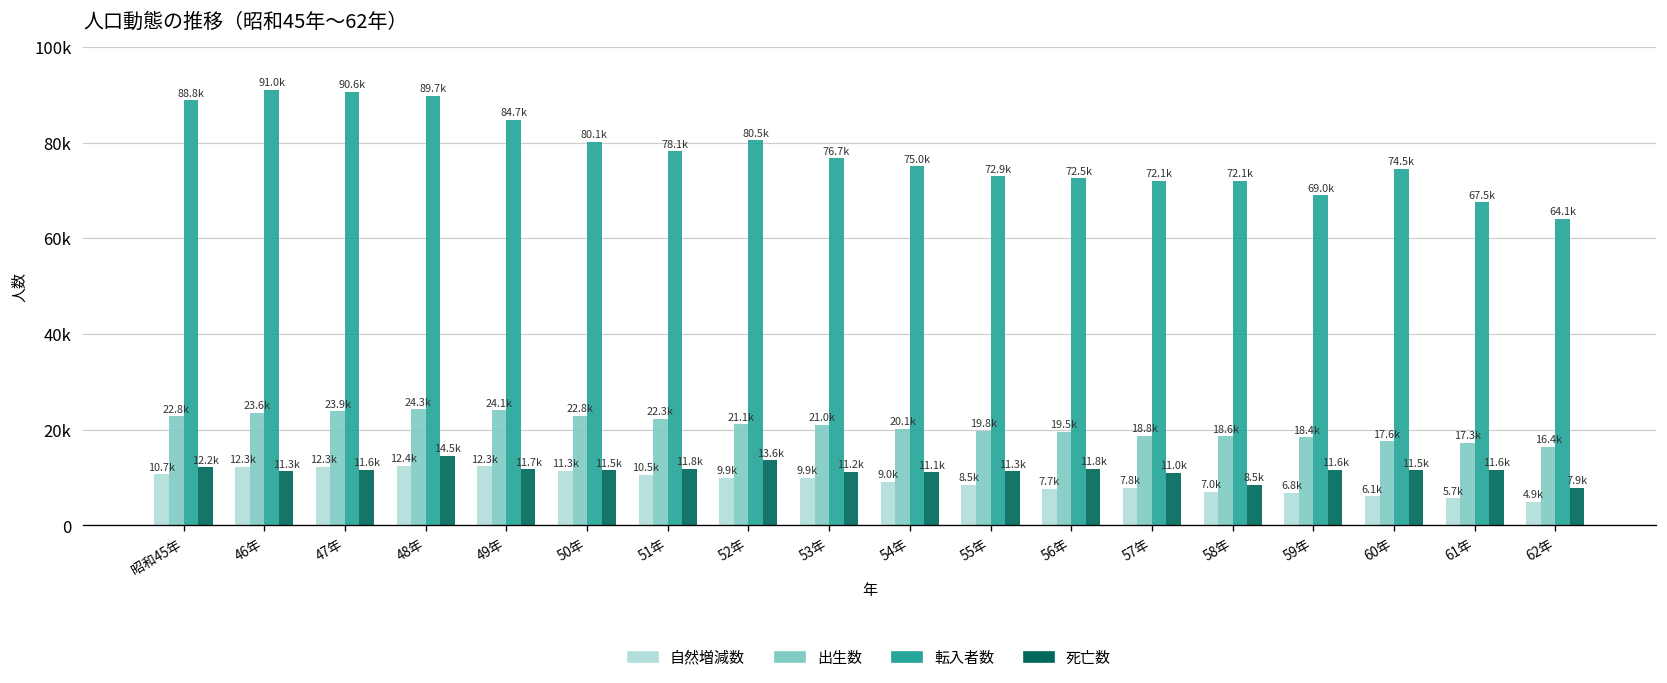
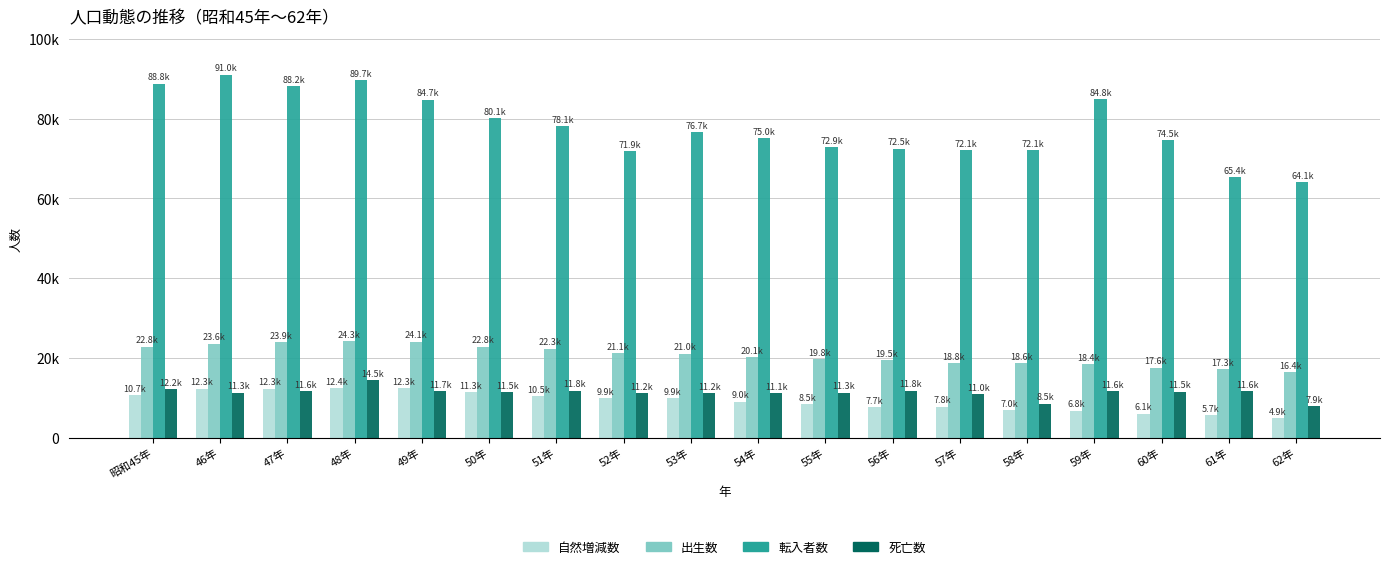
  {
    "転入者数": {
      "昭和45年": "88.8k",
      "46年": "91.0k",
-     "47年": "90.6k",
+     "47年": "88.2k",
      "48年": "89.7k",
      "49年": "84.7k",
      "50年": "80.1k",
      "51年": "78.1k",
-     "52年": "80.5k",
+     "52年": "71.9k",
      "53年": "76.7k",
      "54年": "75.0k",
      "55年": "72.9k",
      "56年": "72.5k",
      "57年": "72.1k",
      "58年": "72.1k",
-     "59年": "69.0k",
+     "59年": "84.8k",
      "60年": "74.5k",
-     "61年": "67.5k",
+     "61年": "65.4k",
      "62年": "64.1k"
    },
    "死亡数": {
      "昭和45年": "12.2k",
      "46年": "11.3k",
      "47年": "11.6k",
      "48年": "14.5k",
      "49年": "11.7k",
      "50年": "11.5k",
      "51年": "11.8k",
-     "52年": "13.6k",
+     "52年": "11.2k",
      "53年": "11.2k",
      "54年": "11.1k",
      "55年": "11.3k",
      "56年": "11.8k",
      "57年": "11.0k",
      "58年": "8.5k",
      "59年": "11.6k",
      "60年": "11.5k",
      "61年": "11.6k",
      "62年": "7.9k"
    }
  }
